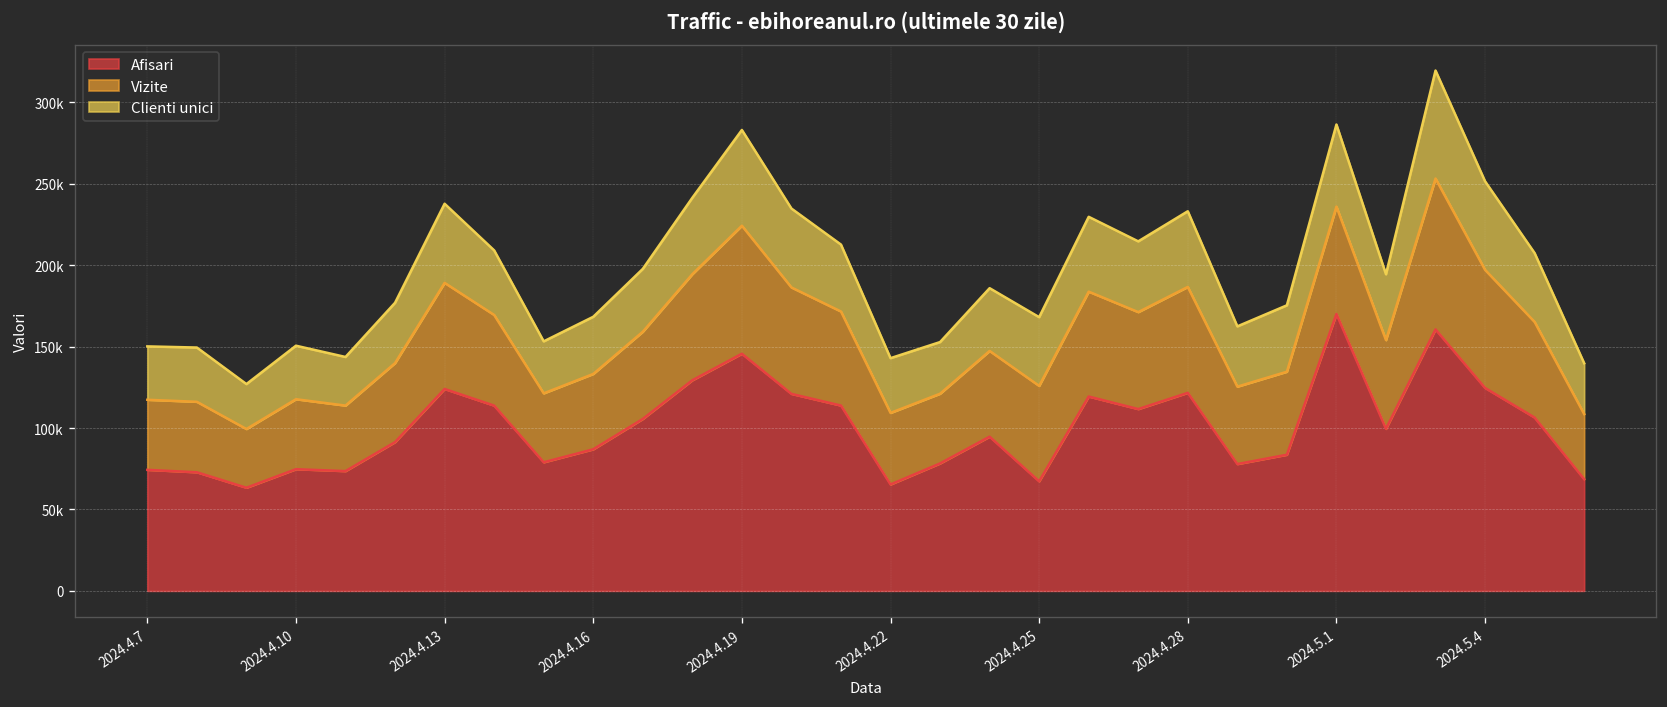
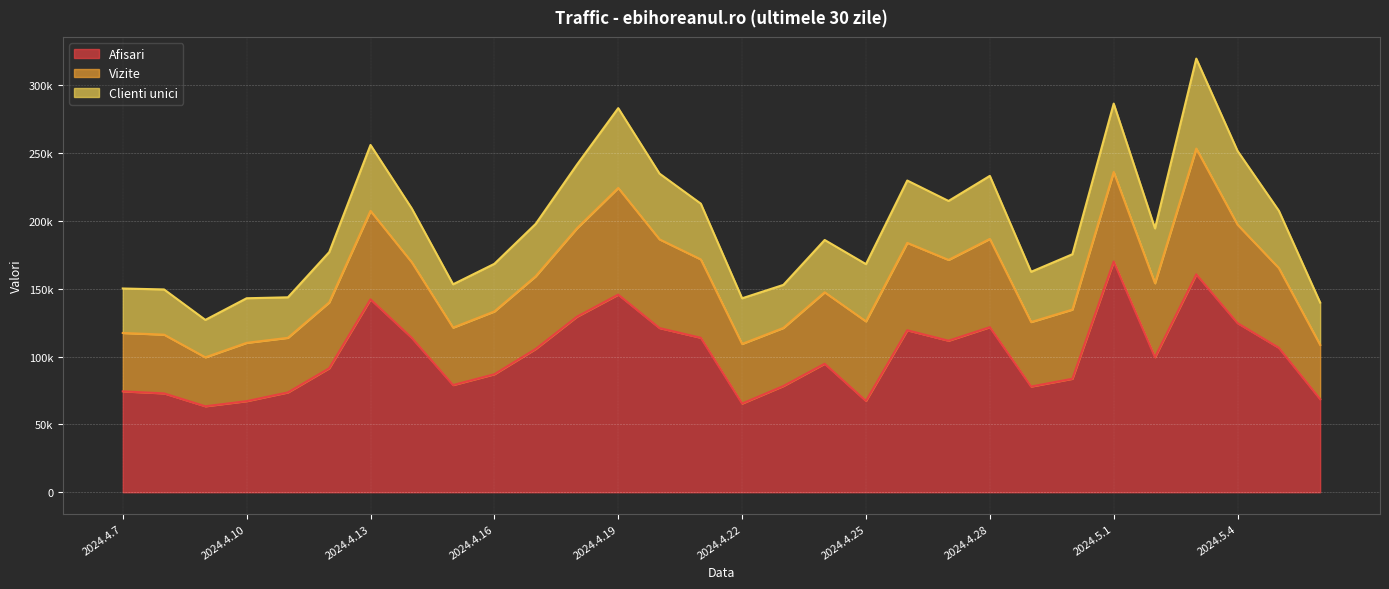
  {
    "Afisari": {
      "2024.4.7": 74000,
-     "2024.4.10": 75000,
-     "2024.4.13": 124000,
+     "2024.4.10": 67000,
+     "2024.4.13": 142000,
      "2024.4.16": 87000,
      "2024.4.19": 146000,
      "2024.4.22": 65000,
      "2024.4.25": 67000,
      "2024.4.28": 122000,
      "2024.5.1": 170000,
      "2024.5.4": 125000
    }
  }
